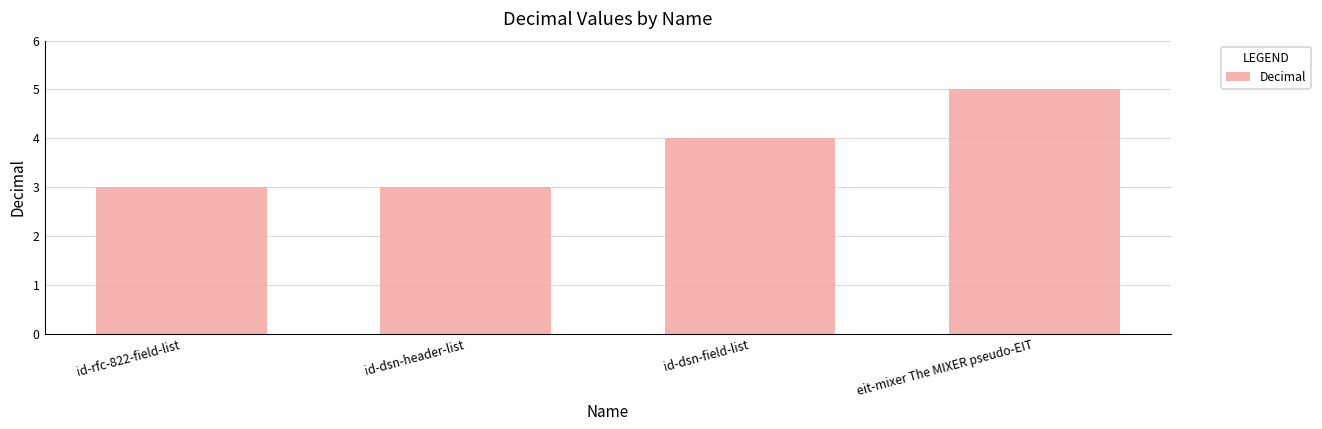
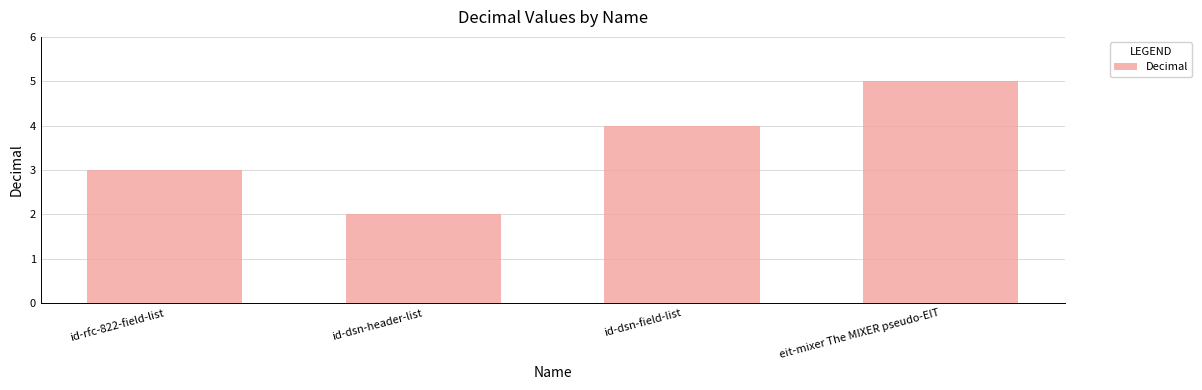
  {
    "id-rfc-822-field-list": 3,
-   "id-dsn-header-list": 3,
+   "id-dsn-header-list": 2,
    "id-dsn-field-list": 4,
    "eit-mixer The MIXER pseudo-EIT": 5
  }
